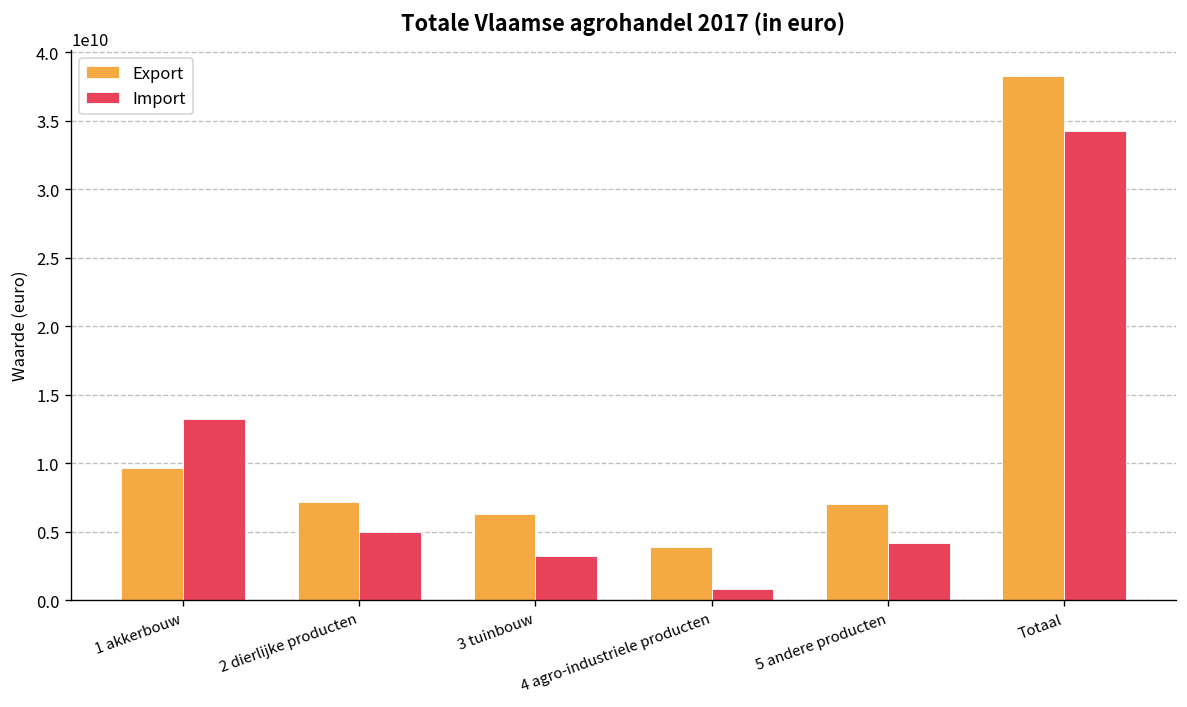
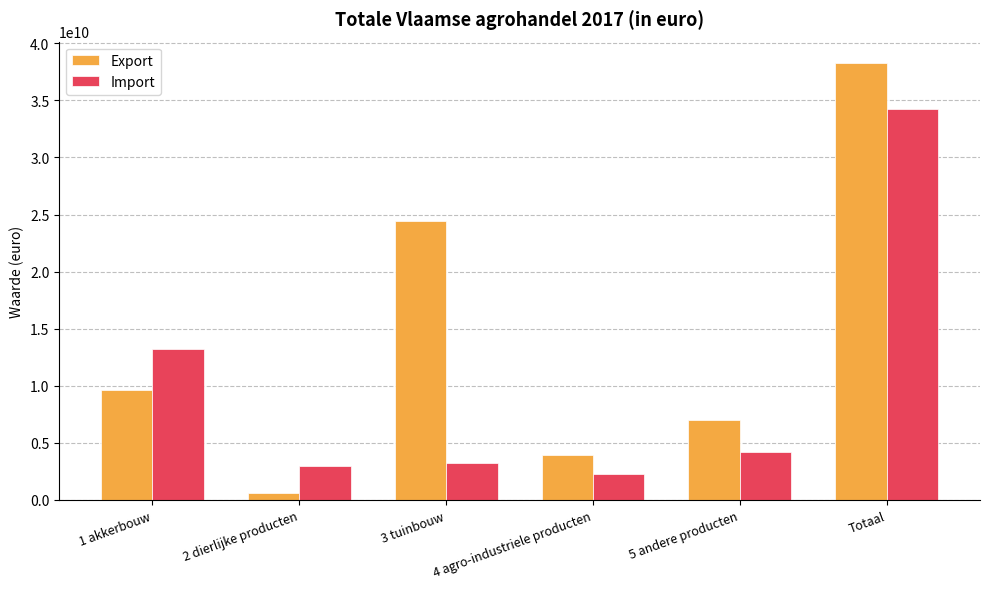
  {
    "Export": {
      "1 akkerbouw": 9600000000,
-     "2 dierlijke producten": 7200000000,
-     "3 tuinbouw": 6300000000,
+     "2 dierlijke producten": 600000000,
+     "3 tuinbouw": 24400000000,
      "4 agro-industriele producten": 3900000000,
      "5 andere producten": 7000000000,
      "Totaal": 38200000000
    },
    "Import": {
      "1 akkerbouw": 13200000000,
-     "2 dierlijke producten": 5000000000,
+     "2 dierlijke producten": 3000000000,
      "3 tuinbouw": 3200000000,
-     "4 agro-industriele producten": 800000000,
+     "4 agro-industriele producten": 2300000000,
      "5 andere producten": 4200000000,
      "Totaal": 34200000000
    }
  }
